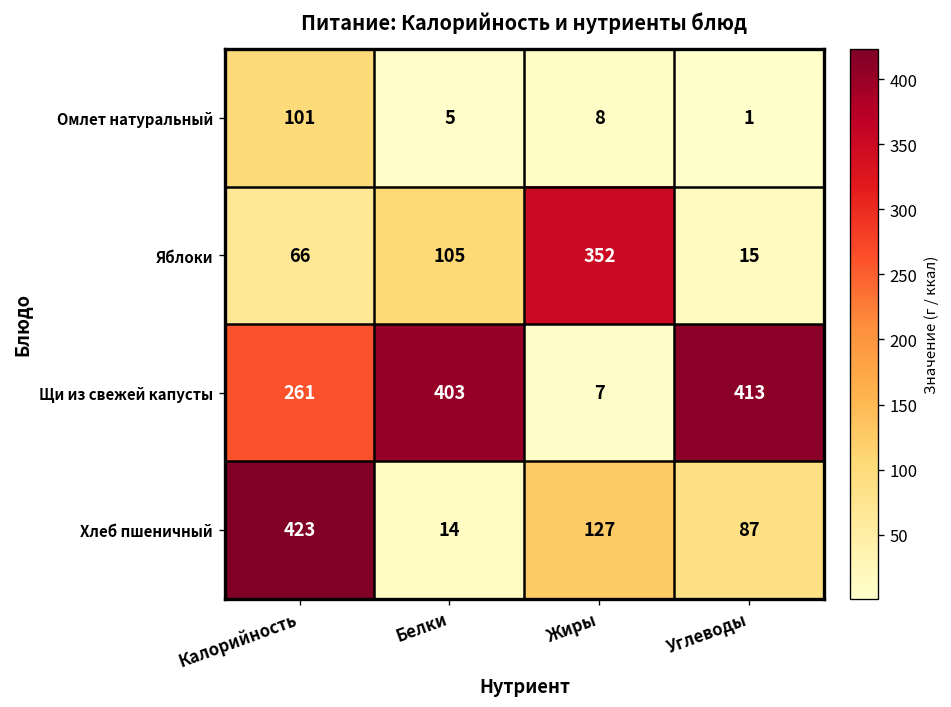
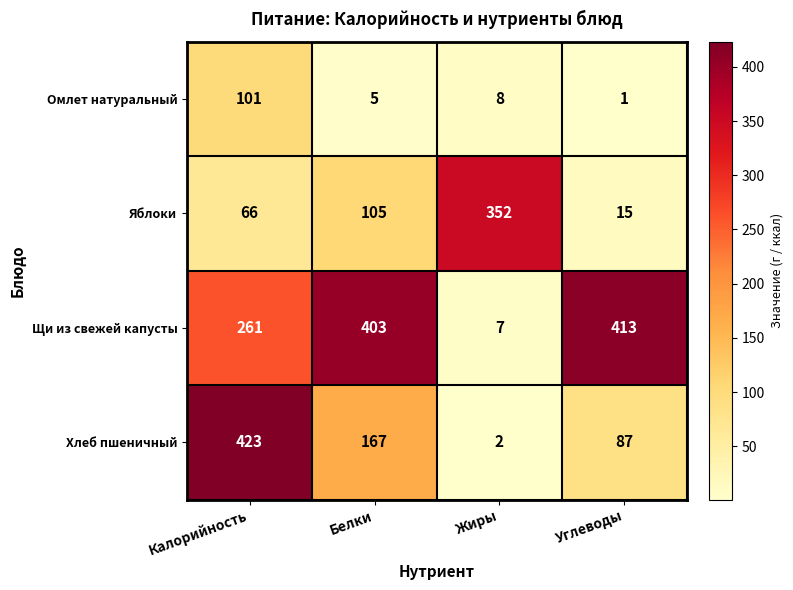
  {
    "Омлет натуральный": {
      "Калорийность": 101,
      "Белки": 5,
      "Жиры": 8,
      "Углеводы": 1
    },
    "Яблоки": {
      "Калорийность": 66,
      "Белки": 105,
      "Жиры": 352,
      "Углеводы": 15
    },
    "Щи из свежей капусты": {
      "Калорийность": 261,
      "Белки": 403,
      "Жиры": 7,
      "Углеводы": 413
    },
    "Хлеб пшеничный": {
      "Калорийность": 423,
-     "Белки": 14,
-     "Жиры": 127,
+     "Белки": 167,
+     "Жиры": 2,
      "Углеводы": 87
    }
  }
